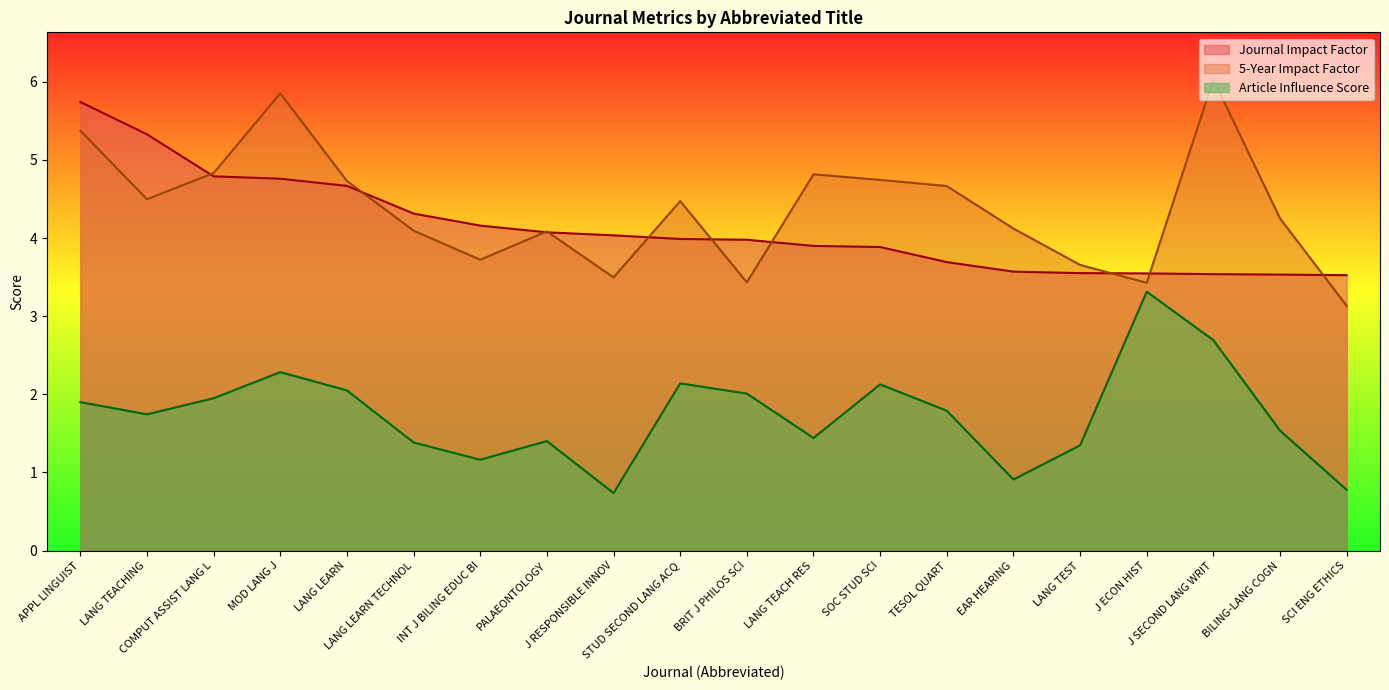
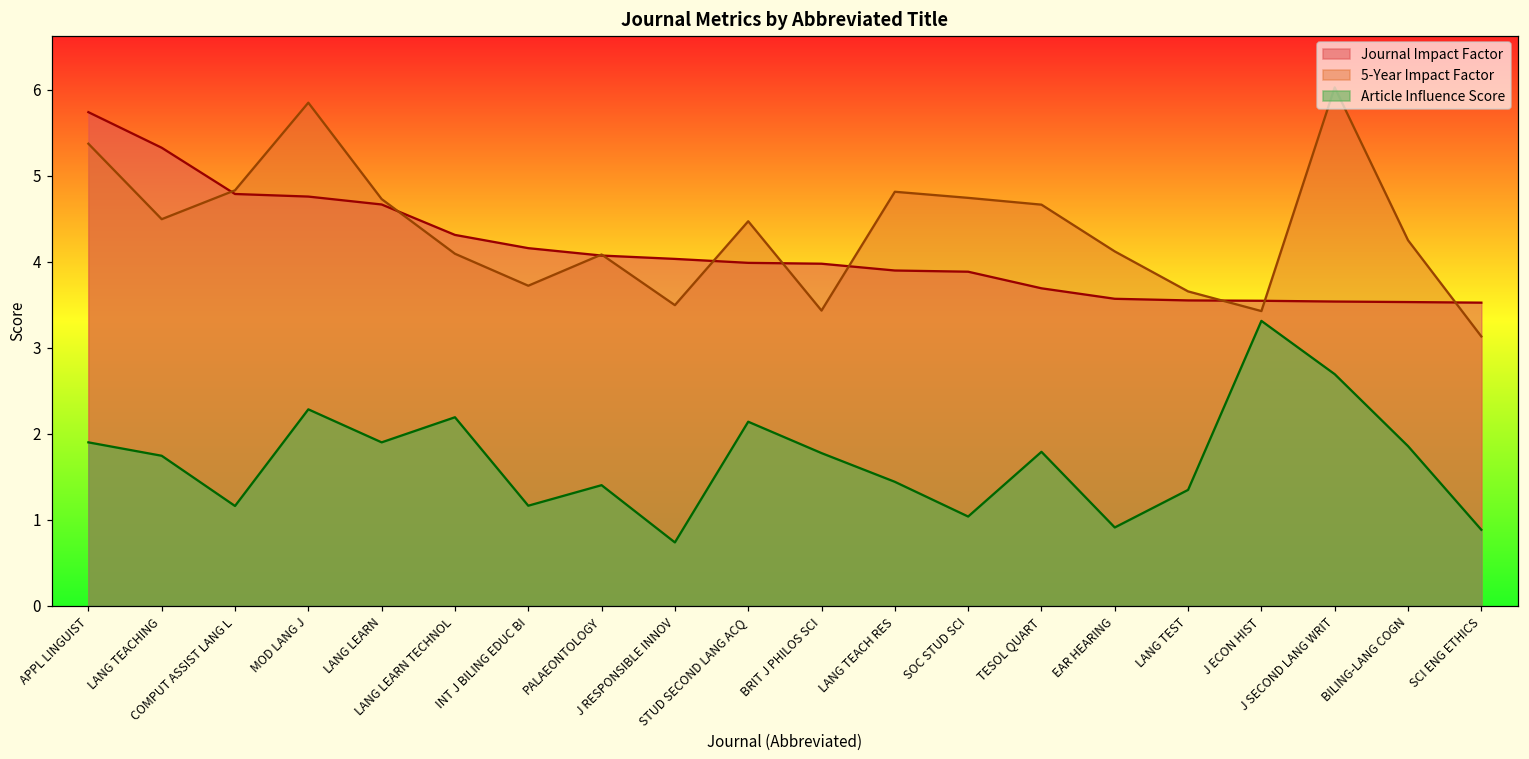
  {
    "Article Influence Score": {
      "APPL LINGUIST": 1.9,
      "LANG TEACHING": 1.7,
-     "COMPUT ASSIST LANG L": 2.0,
+     "COMPUT ASSIST LANG L": 1.2,
      "MOD LANG J": 2.3,
-     "LANG LEARN": 2.1,
-     "LANG LEARN TECHNOL": 1.4,
+     "LANG LEARN": 1.9,
+     "LANG LEARN TECHNOL": 2.2,
      "INT J BILING EDUC BI": 1.2,
      "PALAEONTOLOGY": 1.4,
      "J RESPONSIBLE INNOV": 0.7,
      "STUD SECOND LANG ACQ": 2.1,
-     "BRIT J PHILOS SCI": 2.0,
+     "BRIT J PHILOS SCI": 1.8,
      "LANG TEACH RES": 1.4,
-     "SOC STUD SCI": 2.1,
+     "SOC STUD SCI": 1.0,
      "TESOL QUART": 1.8,
      "EAR HEARING": 0.9,
      "LANG TEST": 1.3,
      "J ECON HIST": 3.3,
      "J SECOND LANG WRIT": 2.7,
-     "BILING-LANG COGN": 1.5,
-     "SCI ENG ETHICS": 0.8
+     "BILING-LANG COGN": 1.9,
+     "SCI ENG ETHICS": 0.9
    }
  }
